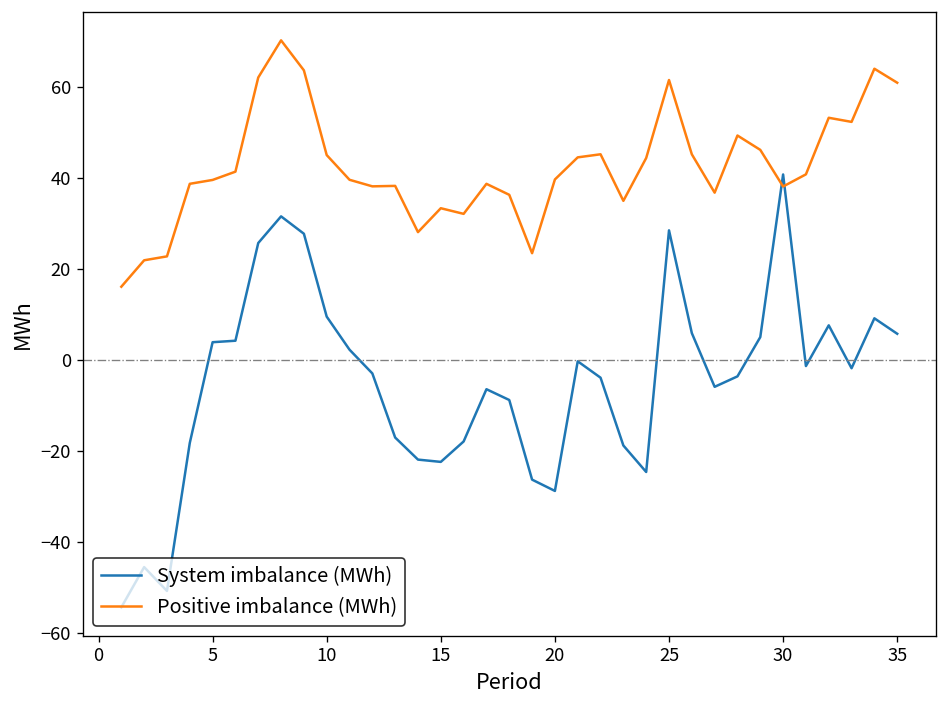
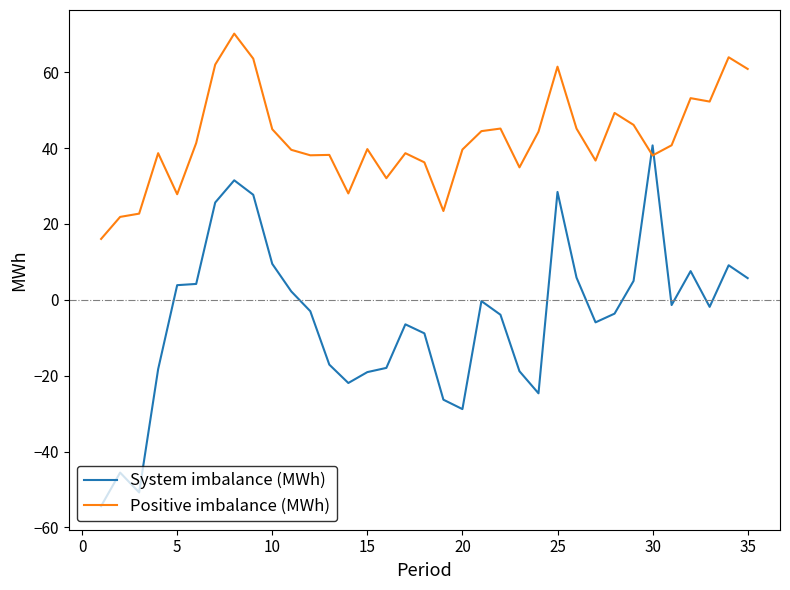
  {
    "System imbalance (MWh)": {
      "5": 4,
      "10": 9,
-     "15": -22,
+     "15": -19,
      "20": -29,
      "25": 28,
      "30": 41,
      "35": 6
    },
    "Positive imbalance (MWh)": {
-     "5": 39,
+     "5": 28,
      "10": 45,
-     "15": 33,
+     "15": 40,
      "20": 40,
      "25": 61,
      "30": 38,
      "35": 61
    }
  }
